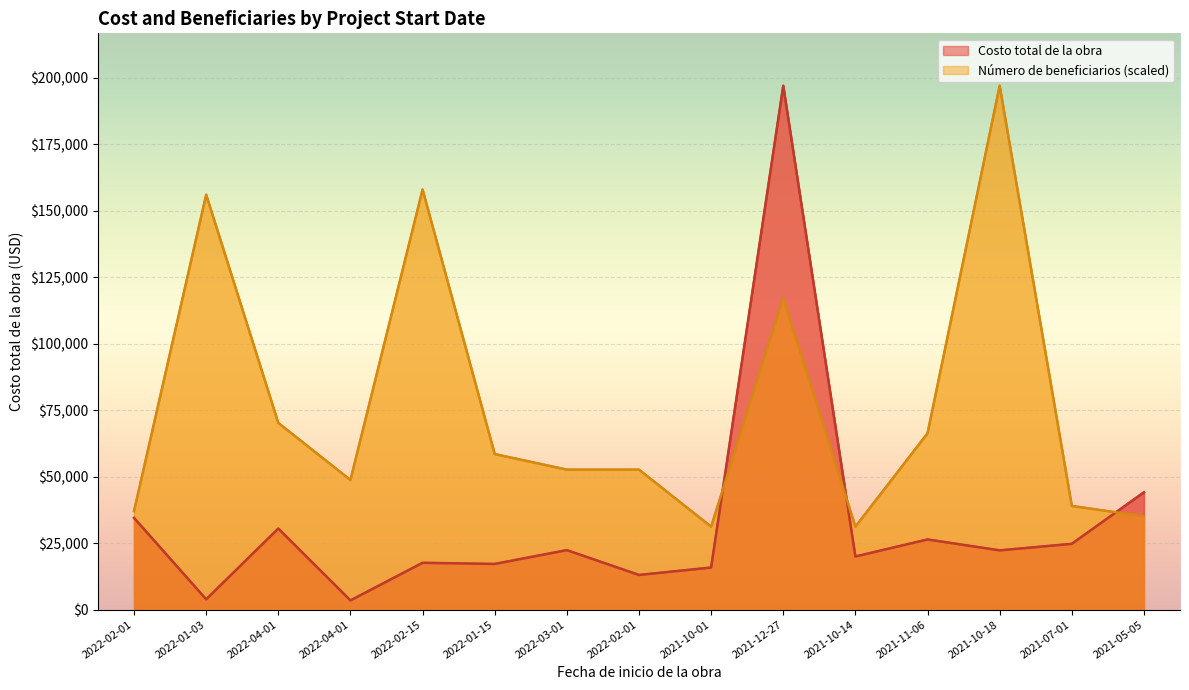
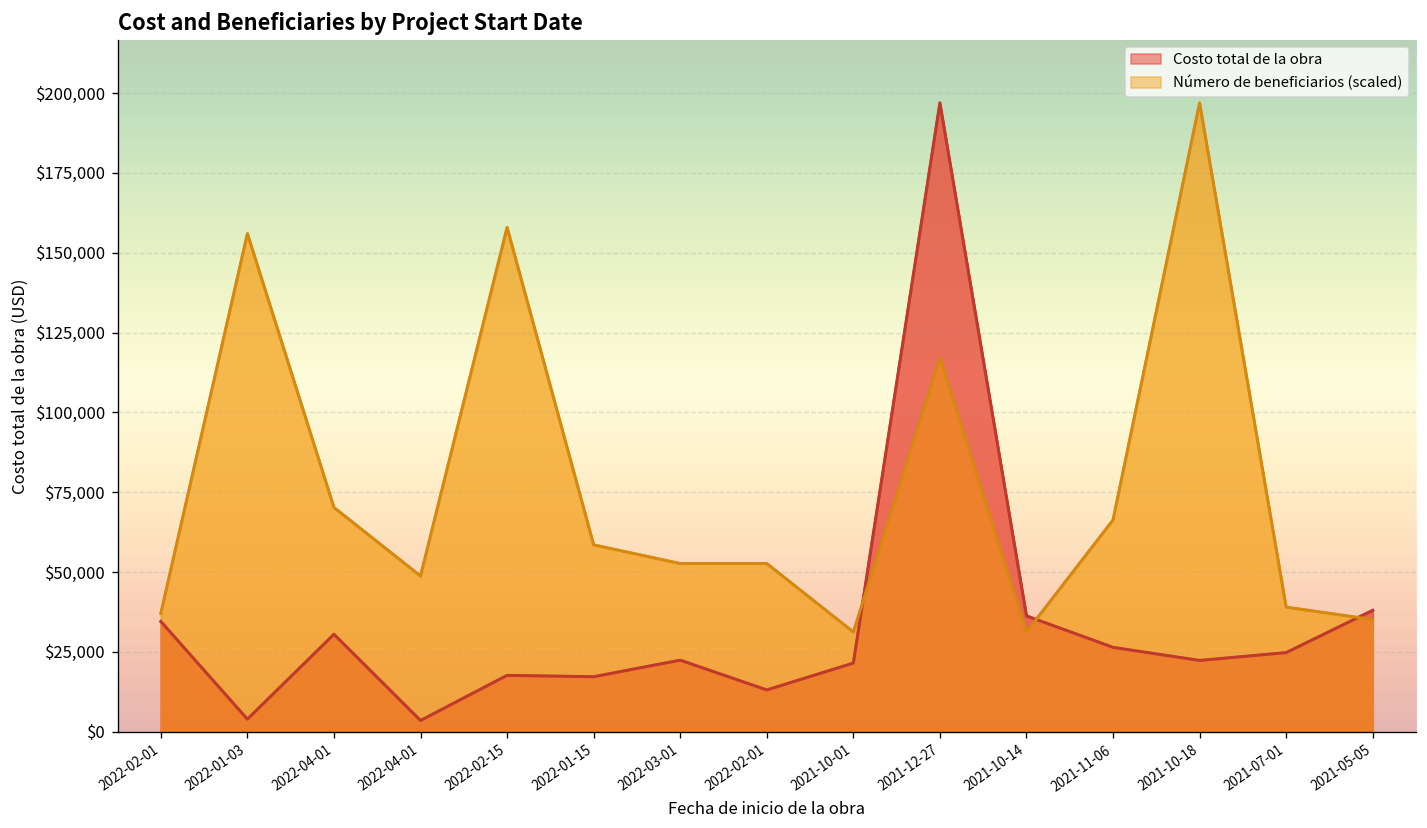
  {
    "Costo total de la obra": {
      "2022-01-03": "$4,000",
      "2022-02-15": "$18,000",
      "2022-01-15": "$17,000",
      "2022-03-01": "$22,000",
-     "2021-10-01": "$16,000",
+     "2021-10-01": "$21,000",
      "2021-12-27": "$197,000",
-     "2021-10-14": "$20,000",
+     "2021-10-14": "$36,000",
      "2021-11-06": "$26,000",
      "2021-10-18": "$22,000",
      "2021-07-01": "$25,000",
-     "2021-05-05": "$44,000"
+     "2021-05-05": "$38,000"
    },
    "Número de beneficiarios (scaled)": {
      "2022-01-03": "$156,000",
      "2022-02-15": "$158,000",
      "2022-01-15": "$58,000",
      "2022-03-01": "$53,000",
      "2021-10-01": "$31,000",
      "2021-12-27": "$117,000",
      "2021-10-14": "$31,000",
      "2021-11-06": "$66,000",
      "2021-10-18": "$197,000",
      "2021-07-01": "$39,000",
      "2021-05-05": "$35,000"
    }
  }
